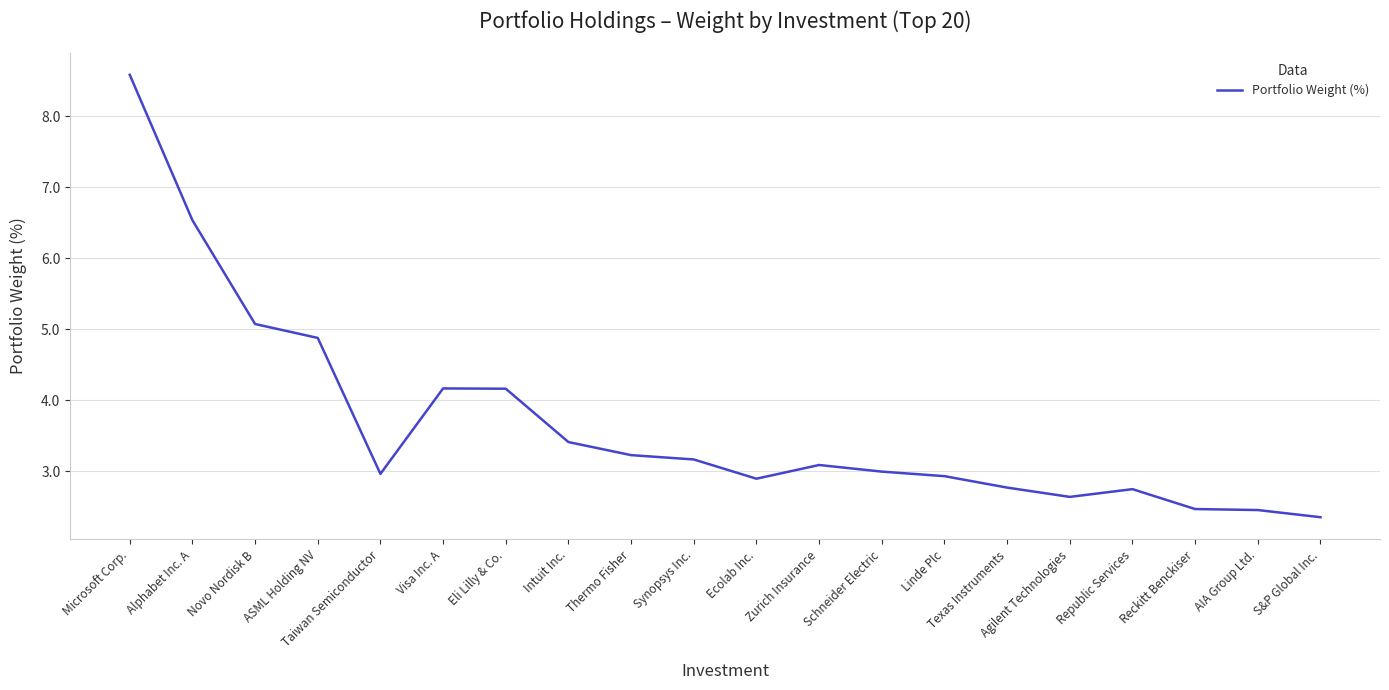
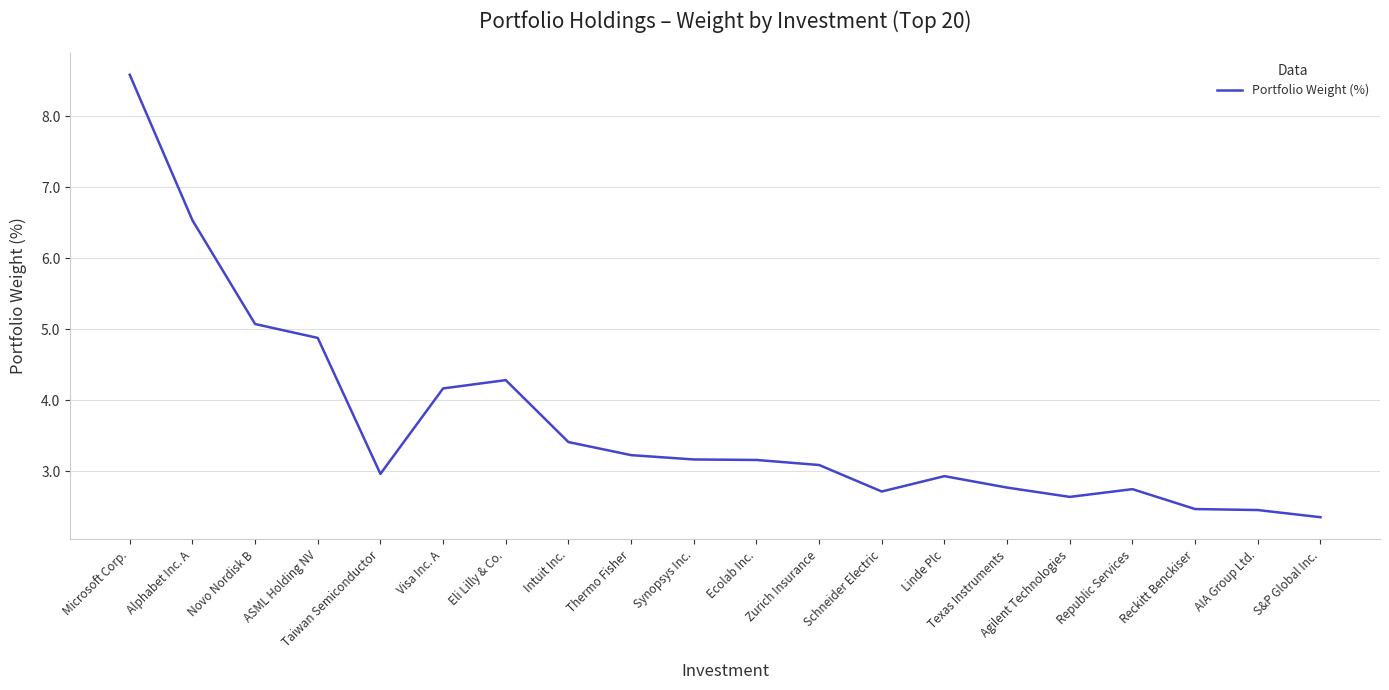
  {
    "Microsoft Corp.": 8.6,
    "Alphabet Inc. A": 6.5,
    "Novo Nordisk B": 5.1,
    "ASML Holding NV": 4.9,
    "Taiwan Semiconductor": 3.0,
    "Visa Inc. A": 4.2,
-   "Eli Lilly & Co.": 4.2,
+   "Eli Lilly & Co.": 4.3,
    "Intuit Inc.": 3.4,
    "Thermo Fisher": 3.2,
    "Synopsys Inc.": 3.2,
-   "Ecolab Inc.": 2.9,
+   "Ecolab Inc.": 3.2,
    "Zurich Insurance": 3.1,
-   "Schneider Electric": 3.0,
+   "Schneider Electric": 2.7,
    "Linde Plc": 2.9,
    "Texas Instruments": 2.8,
    "Agilent Technologies": 2.6,
    "Republic Services": 2.7,
    "Reckitt Benckiser": 2.5,
    "AIA Group Ltd.": 2.5,
    "S&P Global Inc.": 2.4
  }
